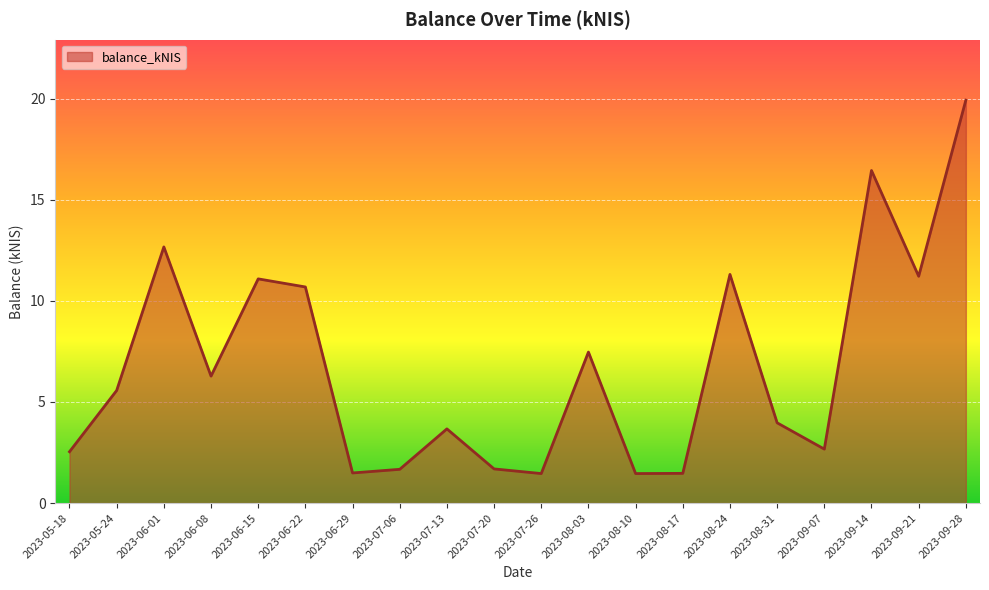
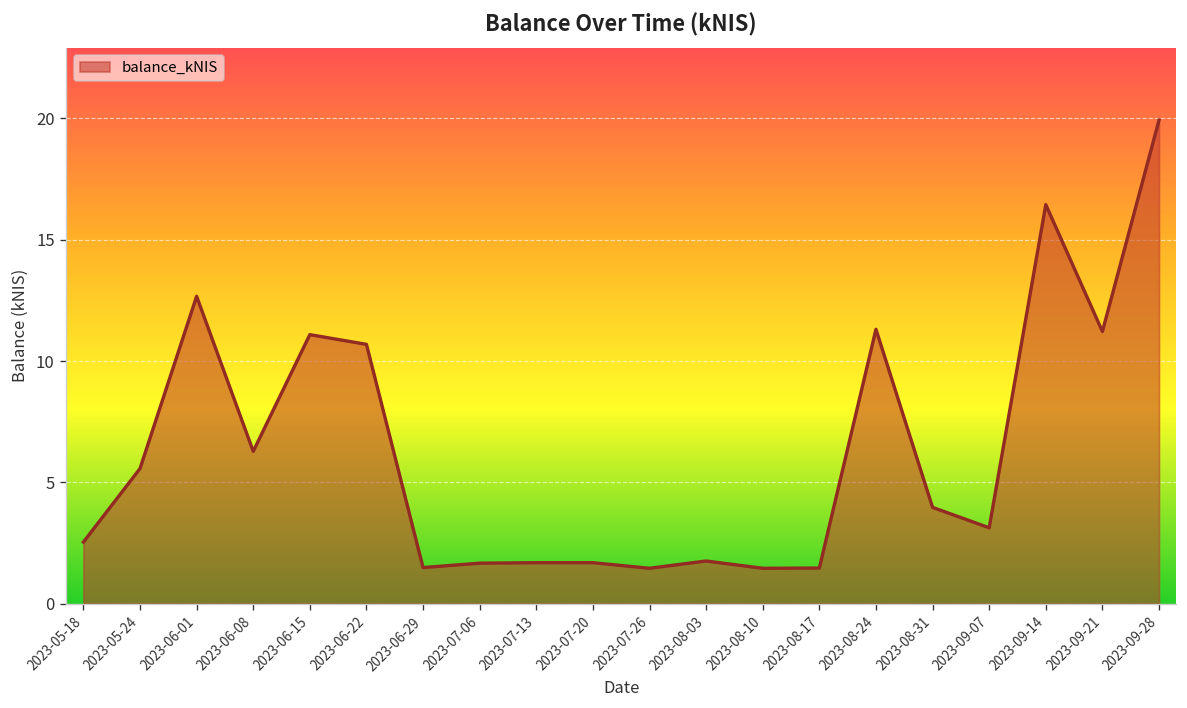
  {
    "2023-05-18": 2.5,
    "2023-05-24": 5.6,
    "2023-06-01": 12.7,
    "2023-06-08": 6.3,
    "2023-06-15": 11.1,
    "2023-06-22": 10.7,
    "2023-06-29": 1.5,
    "2023-07-06": 1.7,
-   "2023-07-13": 3.7,
+   "2023-07-13": 1.7,
    "2023-07-20": 1.7,
    "2023-07-26": 1.5,
-   "2023-08-03": 7.5,
+   "2023-08-03": 1.8,
    "2023-08-10": 1.5,
    "2023-08-17": 1.5,
    "2023-08-24": 11.3,
    "2023-08-31": 4.0,
-   "2023-09-07": 2.7,
+   "2023-09-07": 3.1,
    "2023-09-14": 16.5,
    "2023-09-21": 11.2,
    "2023-09-28": 19.9
  }
